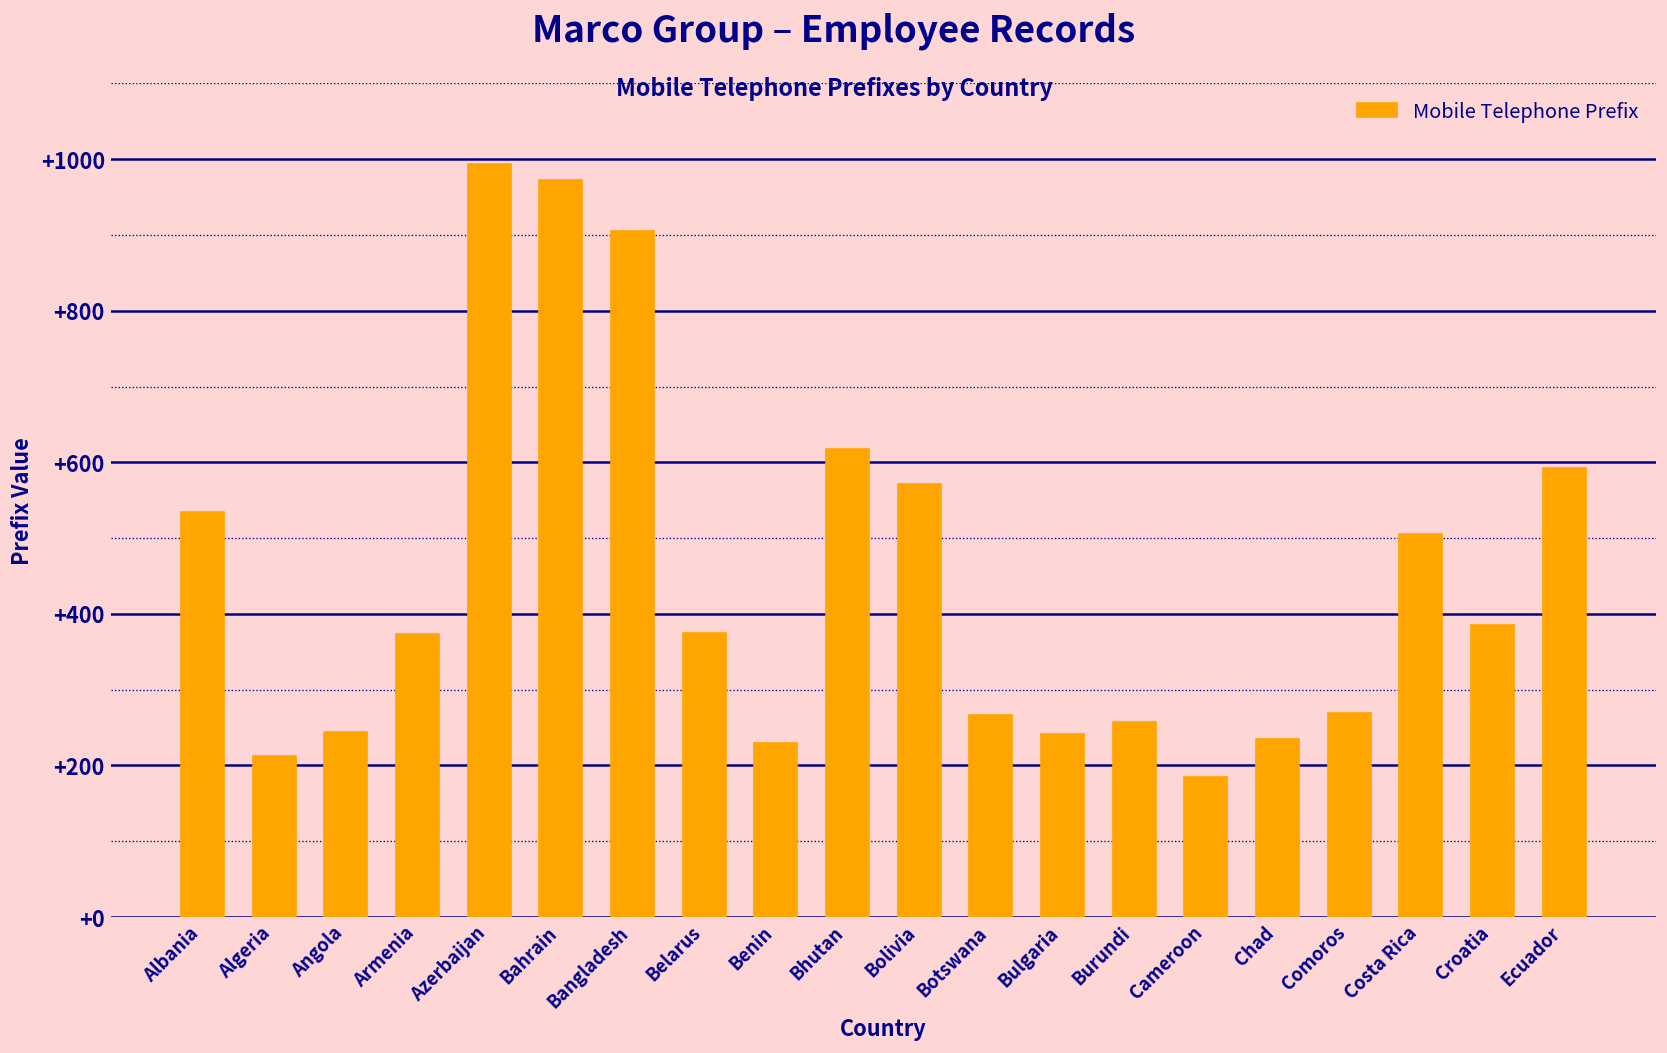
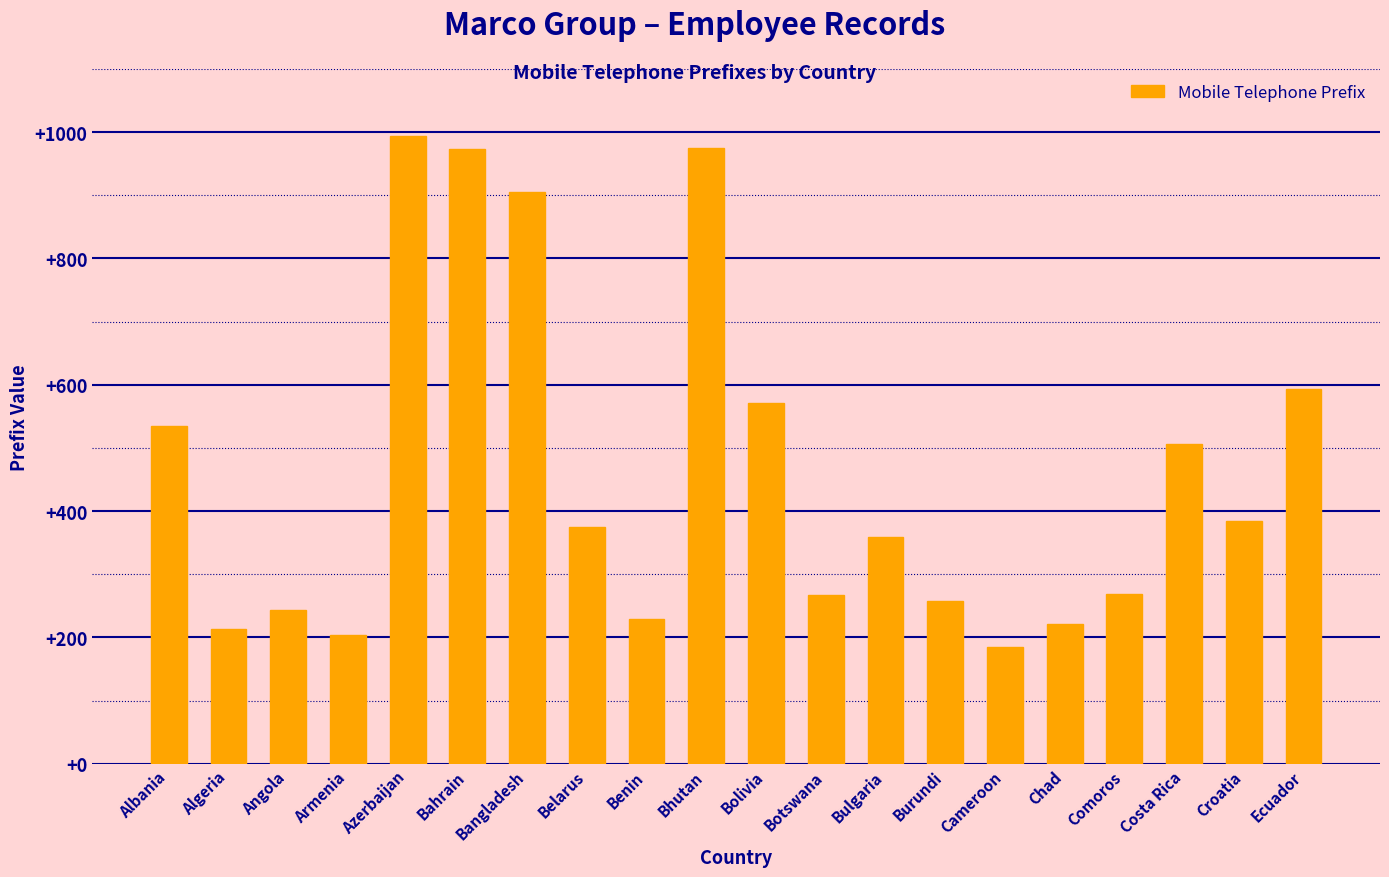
  {
    "Albania": "+540",
    "Algeria": "+210",
    "Angola": "+240",
-   "Armenia": "+370",
+   "Armenia": "+200",
    "Azerbaijan": "+990",
    "Bahrain": "+970",
    "Bangladesh": "+910",
    "Belarus": "+380",
    "Benin": "+230",
-   "Bhutan": "+620",
+   "Bhutan": "+980",
    "Bolivia": "+570",
    "Botswana": "+270",
-   "Bulgaria": "+240",
+   "Bulgaria": "+360",
    "Burundi": "+260",
    "Cameroon": "+190",
-   "Chad": "+240",
+   "Chad": "+220",
    "Comoros": "+270",
    "Costa Rica": "+510",
    "Croatia": "+390",
    "Ecuador": "+590"
  }
